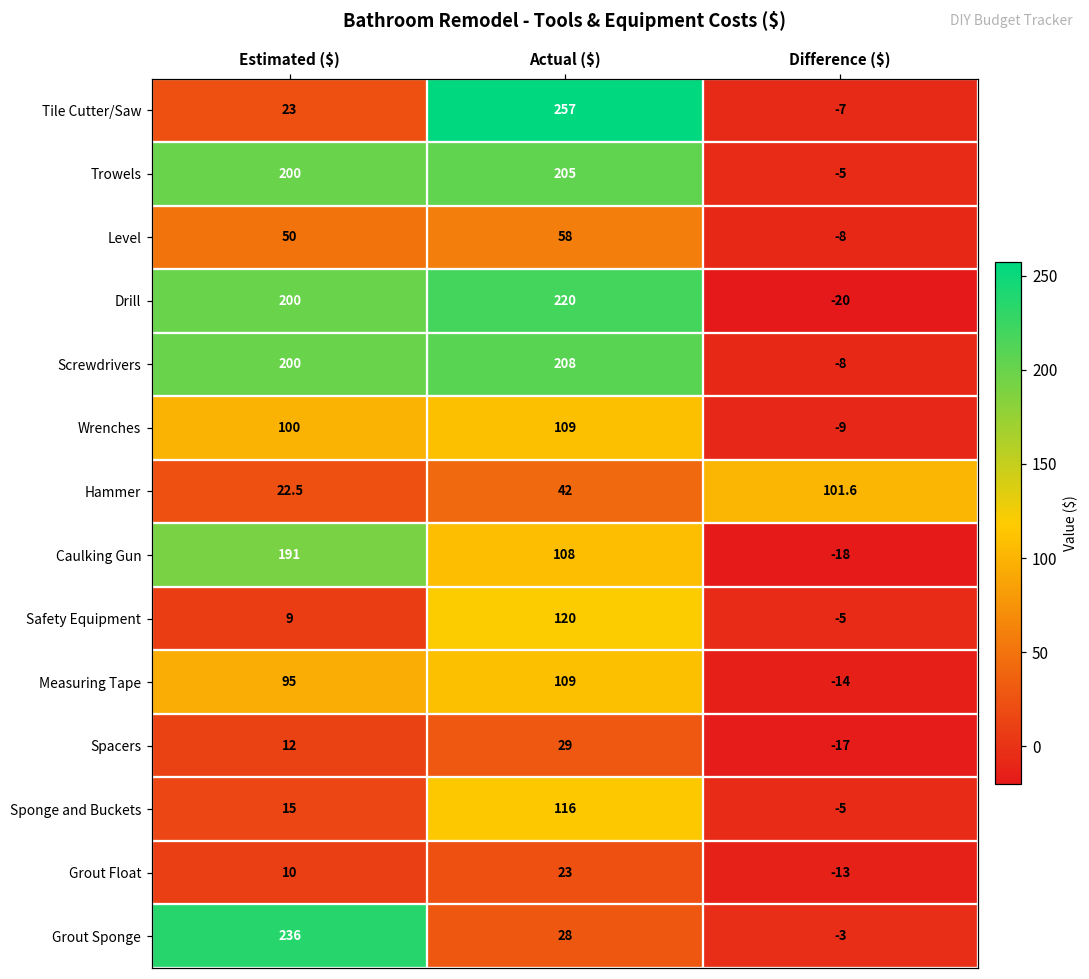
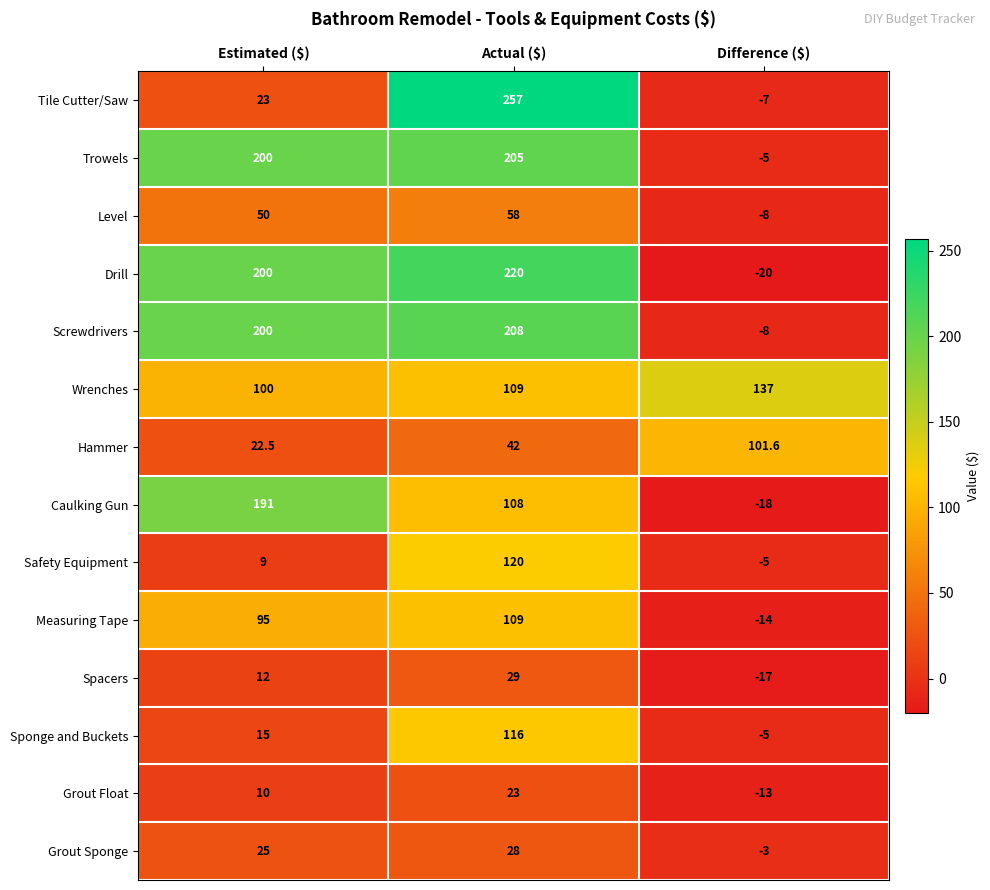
  {
    "Tile Cutter/Saw": {
      "Estimated ($)": 23,
      "Actual ($)": 257,
      "Difference ($)": -7
    },
    "Trowels": {
      "Estimated ($)": 200,
      "Actual ($)": 205,
      "Difference ($)": -5
    },
    "Level": {
      "Estimated ($)": 50,
      "Actual ($)": 58,
      "Difference ($)": -8
    },
    "Drill": {
      "Estimated ($)": 200,
      "Actual ($)": 220,
      "Difference ($)": -20
    },
    "Screwdrivers": {
      "Estimated ($)": 200,
      "Actual ($)": 208,
      "Difference ($)": -8
    },
    "Wrenches": {
      "Estimated ($)": 100,
      "Actual ($)": 109,
-     "Difference ($)": -9
+     "Difference ($)": 137
    },
    "Hammer": {
      "Estimated ($)": 22.5,
      "Actual ($)": 42,
      "Difference ($)": 101.6
    },
    "Caulking Gun": {
      "Estimated ($)": 191,
      "Actual ($)": 108,
      "Difference ($)": -18
    },
    "Safety Equipment": {
      "Estimated ($)": 9,
      "Actual ($)": 120,
      "Difference ($)": -5
    },
    "Measuring Tape": {
      "Estimated ($)": 95,
      "Actual ($)": 109,
      "Difference ($)": -14
    },
    "Spacers": {
      "Estimated ($)": 12,
      "Actual ($)": 29,
      "Difference ($)": -17
    },
    "Sponge and Buckets": {
      "Estimated ($)": 15,
      "Actual ($)": 116,
      "Difference ($)": -5
    },
    "Grout Float": {
      "Estimated ($)": 10,
      "Actual ($)": 23,
      "Difference ($)": -13
    },
    "Grout Sponge": {
-     "Estimated ($)": 236,
+     "Estimated ($)": 25,
      "Actual ($)": 28,
      "Difference ($)": -3
    }
  }
